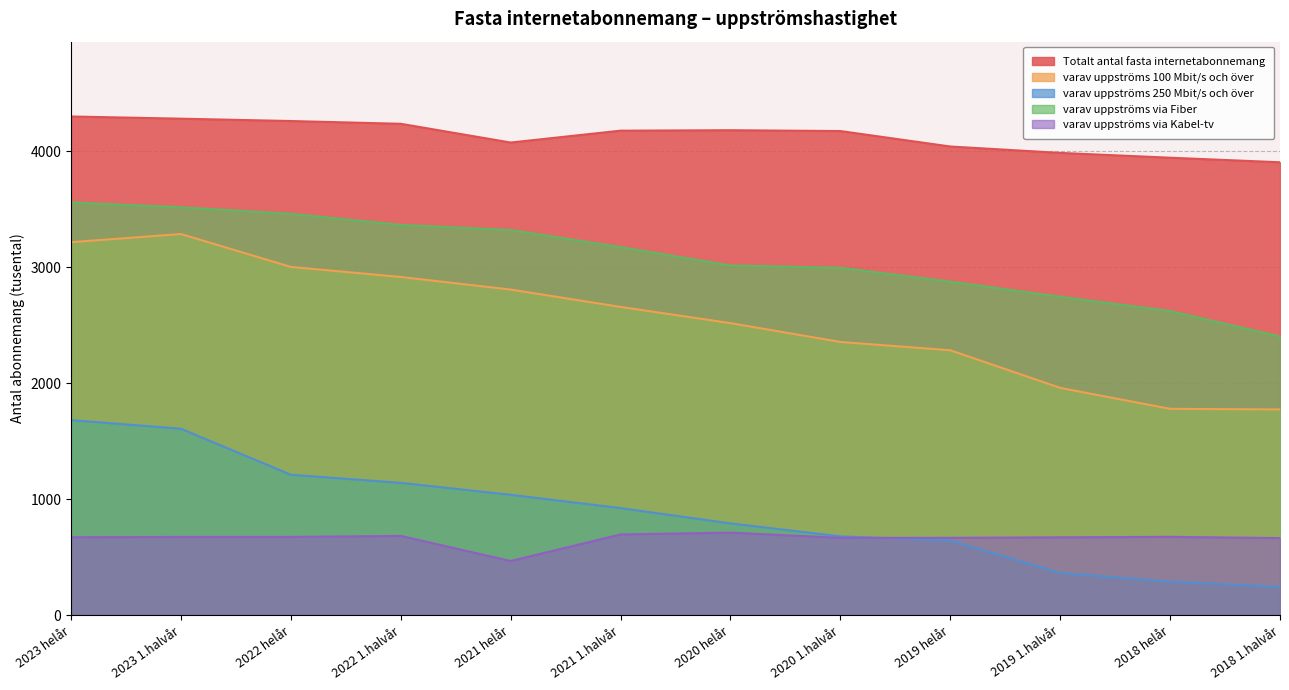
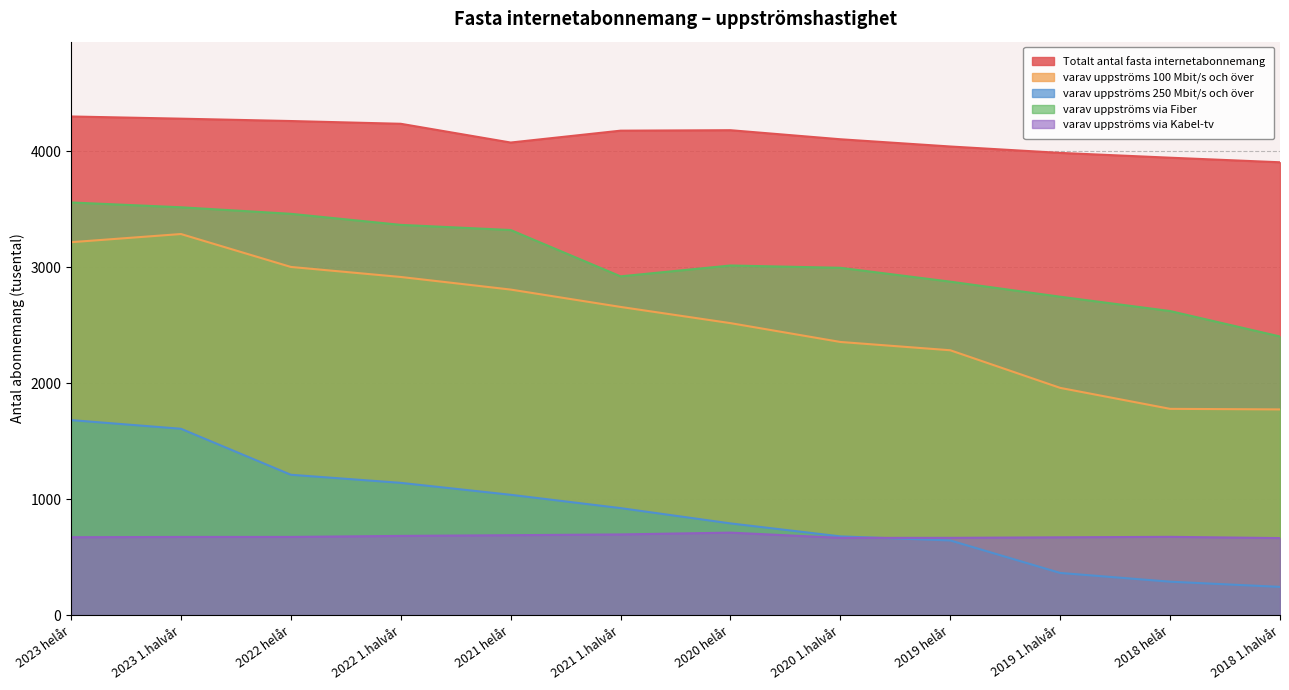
  {
    "Totalt antal fasta internetabonnemang": {
      "2023 helår": 4300,
      "2023 1.halvår": 4280,
      "2022 helår": 4260,
      "2022 1.halvår": 4240,
      "2021 helår": 4070,
      "2021 1.halvår": 4180,
      "2020 helår": 4180,
-     "2020 1.halvår": 4170,
+     "2020 1.halvår": 4100,
      "2019 helår": 4040,
      "2019 1.halvår": 3980,
      "2018 helår": 3940,
      "2018 1.halvår": 3900
    },
    "varav uppströms 100 Mbit/s och över": {
      "2023 helår": 3210,
      "2023 1.halvår": 3280,
      "2022 helår": 3000,
      "2022 1.halvår": 2910,
      "2021 helår": 2810,
      "2021 1.halvår": 2660,
      "2020 helår": 2520,
      "2020 1.halvår": 2350,
      "2019 helår": 2280,
      "2019 1.halvår": 1960,
      "2018 helår": 1780,
      "2018 1.halvår": 1770
    },
    "varav uppströms 250 Mbit/s och över": {
      "2023 helår": 1680,
      "2023 1.halvår": 1610,
      "2022 helår": 1210,
      "2022 1.halvår": 1140,
      "2021 helår": 1040,
      "2021 1.halvår": 920,
      "2020 helår": 790,
      "2019 helår": 640,
      "2019 1.halvår": 360,
      "2018 helår": 290,
      "2018 1.halvår": 240
    },
    "varav uppströms via Fiber": {
      "2023 helår": 3560,
      "2023 1.halvår": 3520,
      "2022 helår": 3460,
      "2022 1.halvår": 3360,
      "2021 helår": 3320,
-     "2021 1.halvår": 3170,
+     "2021 1.halvår": 2920,
      "2020 helår": 3010,
      "2020 1.halvår": 2990,
      "2019 helår": 2870,
      "2019 1.halvår": 2740,
      "2018 helår": 2620,
      "2018 1.halvår": 2400
    },
    "varav uppströms via Kabel-tv": {
      "2023 helår": 670,
      "2023 1.halvår": 670,
      "2022 helår": 670,
      "2022 1.halvår": 680,
-     "2021 helår": 470,
+     "2021 helår": 690,
      "2021 1.halvår": 700,
      "2020 helår": 710,
      "2019 helår": 670,
      "2019 1.halvår": 670,
      "2018 helår": 680,
      "2018 1.halvår": 660
    }
  }
